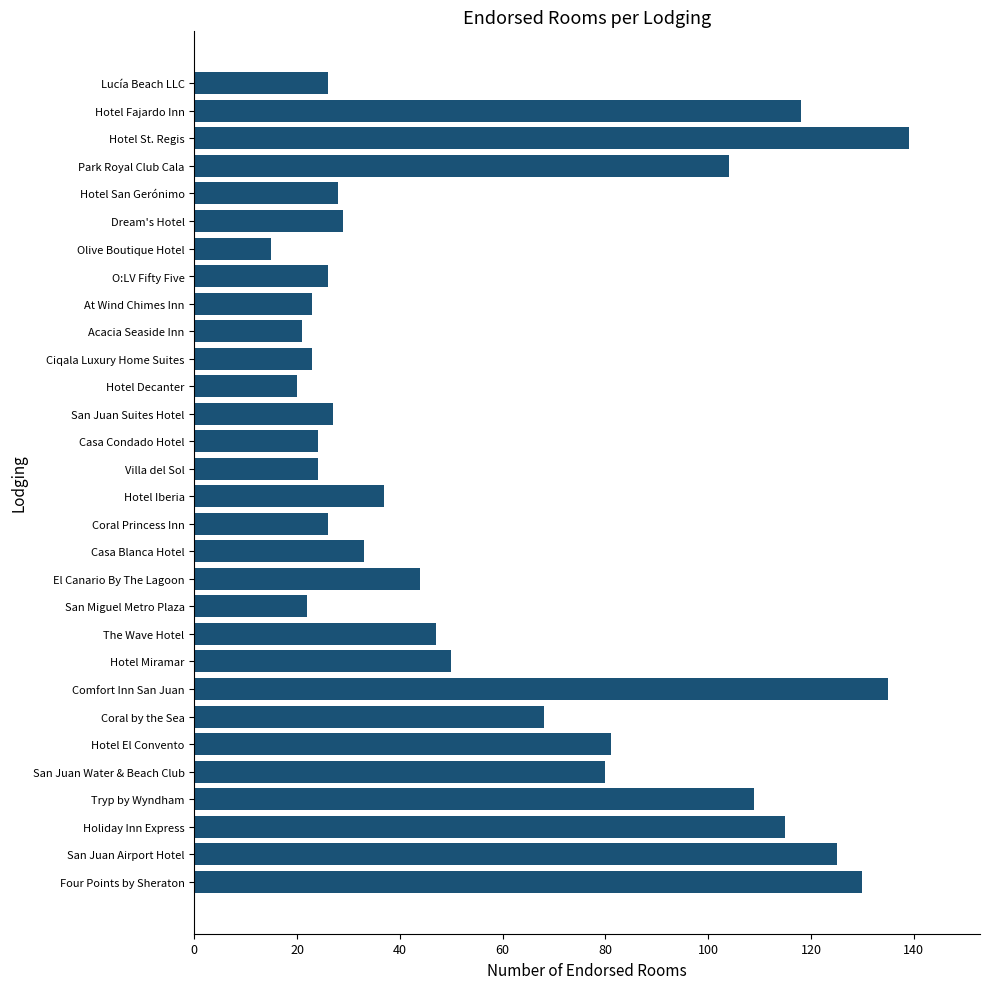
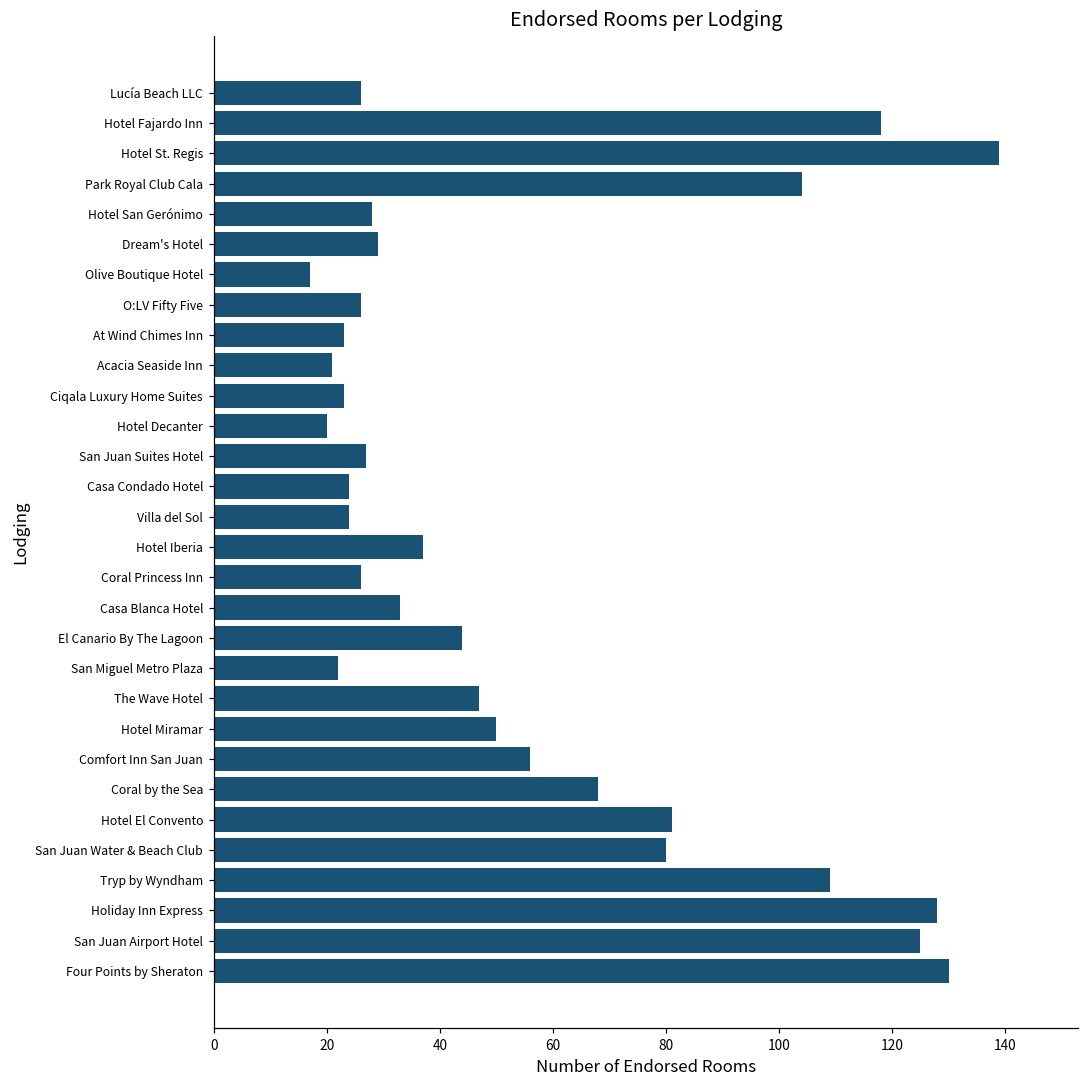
  {
    "Lucía Beach LLC": 26,
    "Hotel Fajardo Inn": 118,
    "Hotel St. Regis": 139,
    "Park Royal Club Cala": 104,
    "Hotel San Gerónimo": 28,
    "Dream's Hotel": 29,
-   "Olive Boutique Hotel": 15,
+   "Olive Boutique Hotel": 17,
    "O:LV Fifty Five": 26,
    "At Wind Chimes Inn": 23,
    "Acacia Seaside Inn": 21,
    "Ciqala Luxury Home Suites": 23,
    "Hotel Decanter": 20,
    "San Juan Suites Hotel": 27,
    "Casa Condado Hotel": 24,
    "Villa del Sol": 24,
    "Hotel Iberia": 37,
    "Coral Princess Inn": 26,
    "Casa Blanca Hotel": 33,
    "El Canario By The Lagoon": 44,
    "San Miguel Metro Plaza": 22,
    "The Wave Hotel": 47,
    "Hotel Miramar": 50,
-   "Comfort Inn San Juan": 135,
+   "Comfort Inn San Juan": 56,
    "Coral by the Sea": 68,
    "Hotel El Convento": 81,
    "San Juan Water & Beach Club": 80,
    "Tryp by Wyndham": 109,
-   "Holiday Inn Express": 115,
+   "Holiday Inn Express": 128,
    "San Juan Airport Hotel": 125,
    "Four Points by Sheraton": 130
  }
